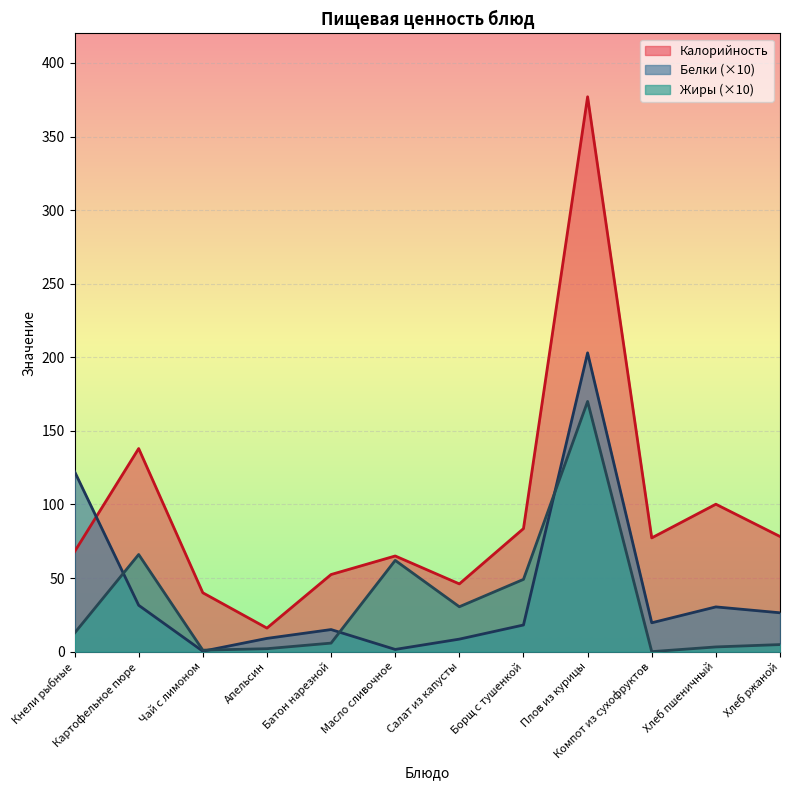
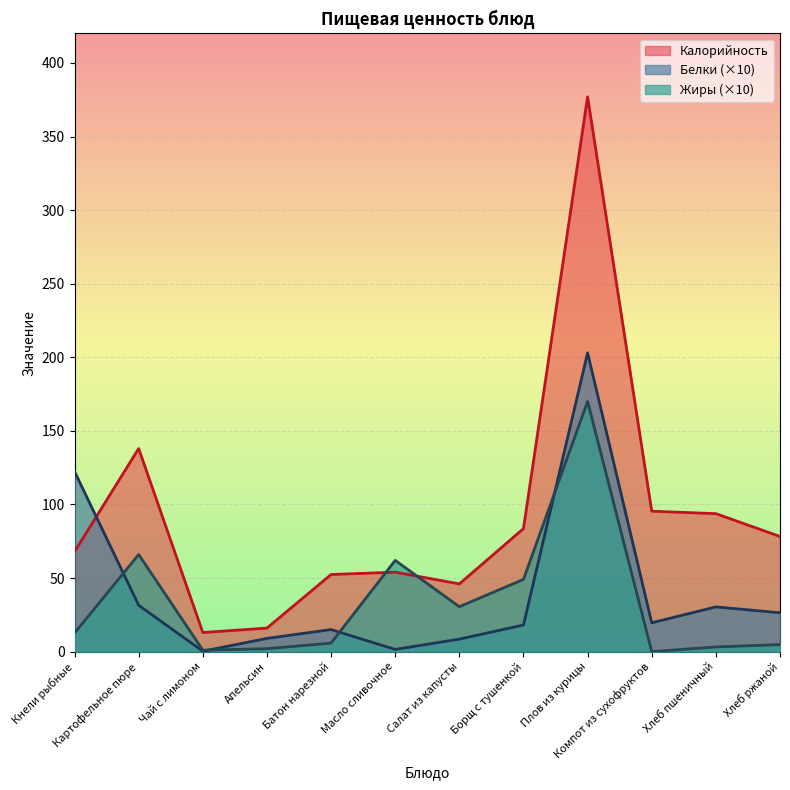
  {
    "Калорийность": {
      "Кнели рыбные": 68,
      "Картофельное пюре": 138,
-     "Чай с лимоном": 40,
+     "Чай с лимоном": 13,
      "Апельсин": 16,
      "Батон нарезной": 52,
-     "Масло сливочное": 65,
+     "Масло сливочное": 54,
      "Салат из капусты": 46,
      "Борщ с тушенкой": 84,
      "Плов из курицы": 377,
-     "Компот из сухофруктов": 77,
-     "Хлеб пшеничный": 100,
+     "Компот из сухофруктов": 95,
+     "Хлеб пшеничный": 94,
      "Хлеб ржаной": 78
    }
  }
